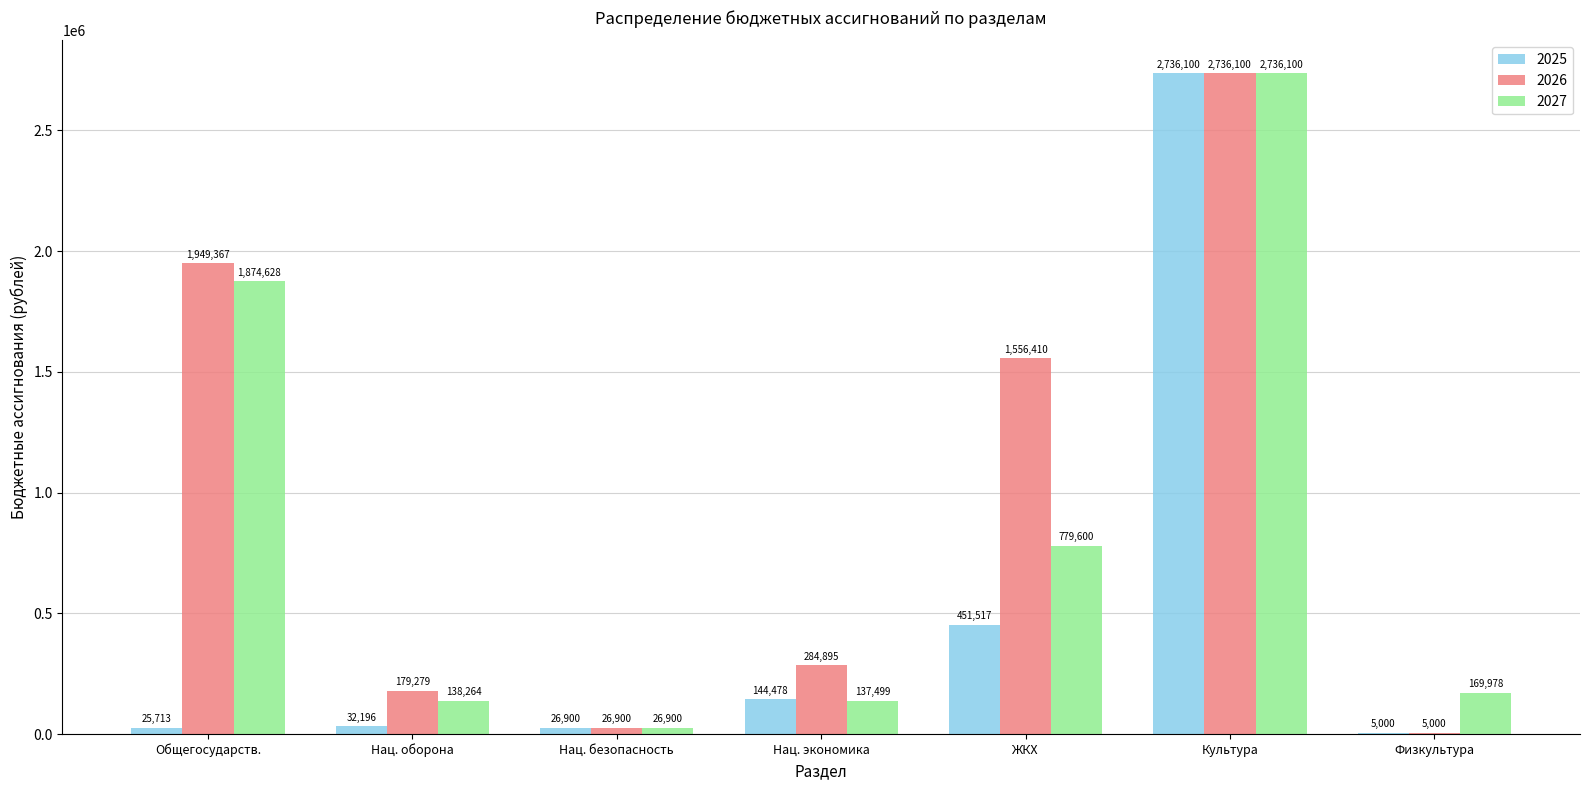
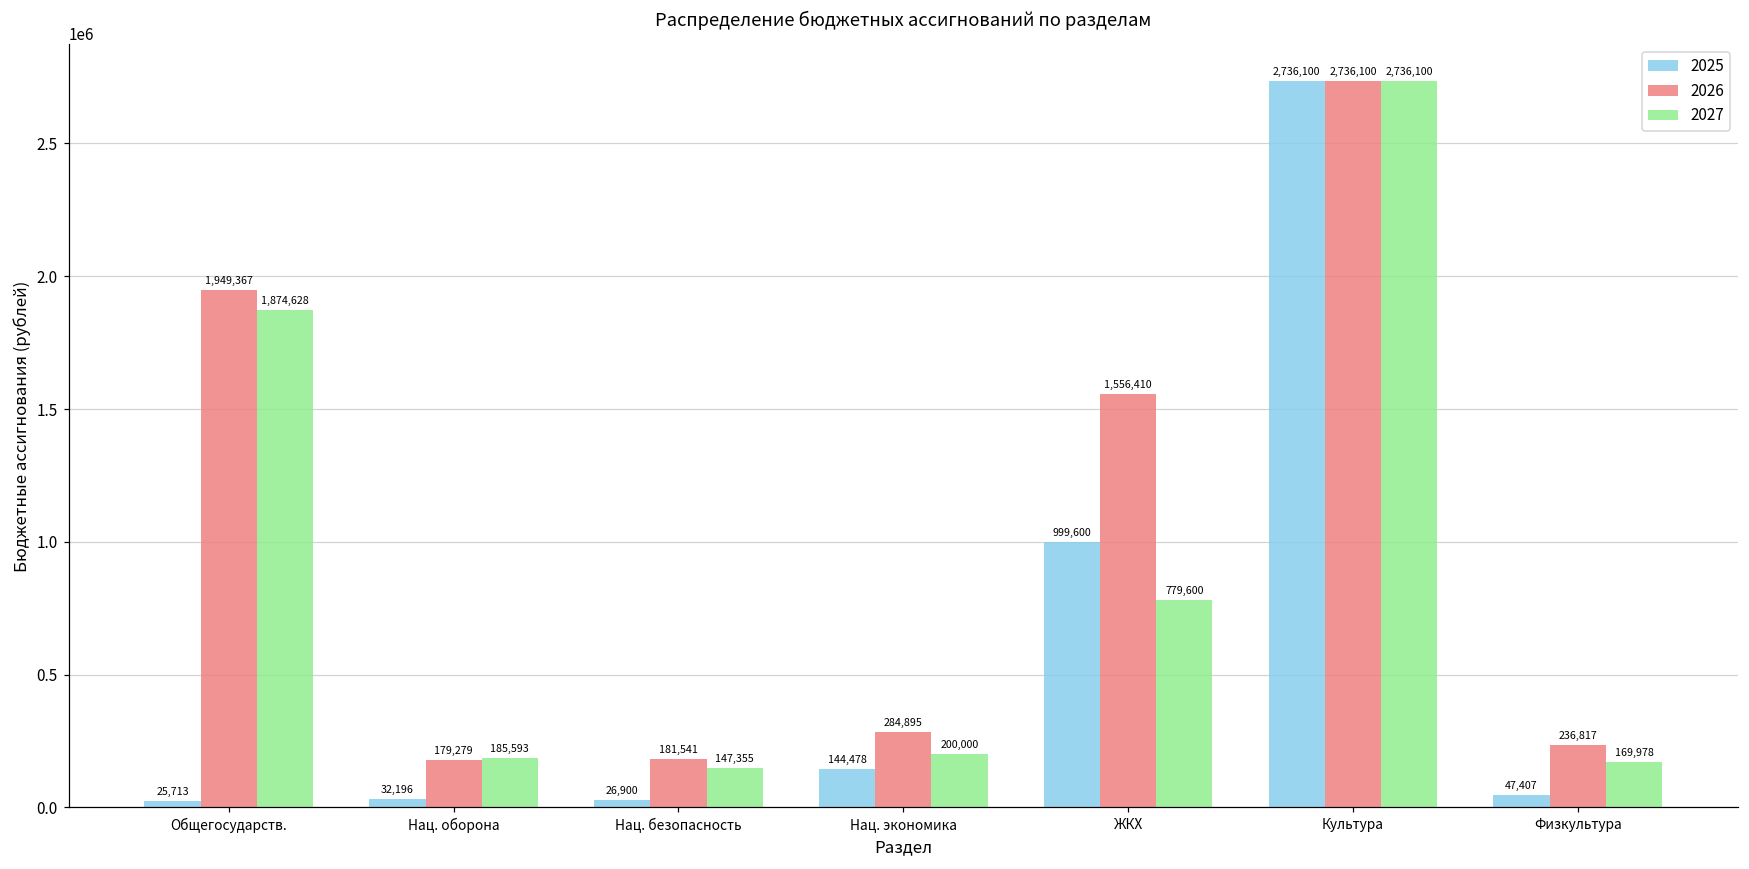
  {
    "2025": {
      "Общегосударств.": "25,713",
      "Нац. оборона": "32,196",
      "Нац. безопасность": "26,900",
      "Нац. экономика": "144,478",
-     "ЖКХ": "451,517",
+     "ЖКХ": "999,600",
      "Культура": "2,736,100",
-     "Физкультура": "5,000"
+     "Физкультура": "47,407"
    },
    "2026": {
      "Общегосударств.": "1,949,367",
      "Нац. оборона": "179,279",
-     "Нац. безопасность": "26,900",
+     "Нац. безопасность": "181,541",
      "Нац. экономика": "284,895",
      "ЖКХ": "1,556,410",
      "Культура": "2,736,100",
-     "Физкультура": "5,000"
+     "Физкультура": "236,817"
    },
    "2027": {
      "Общегосударств.": "1,874,628",
-     "Нац. оборона": "138,264",
-     "Нац. безопасность": "26,900",
-     "Нац. экономика": "137,499",
+     "Нац. оборона": "185,593",
+     "Нац. безопасность": "147,355",
+     "Нац. экономика": "200,000",
      "ЖКХ": "779,600",
      "Культура": "2,736,100",
      "Физкультура": "169,978"
    }
  }
